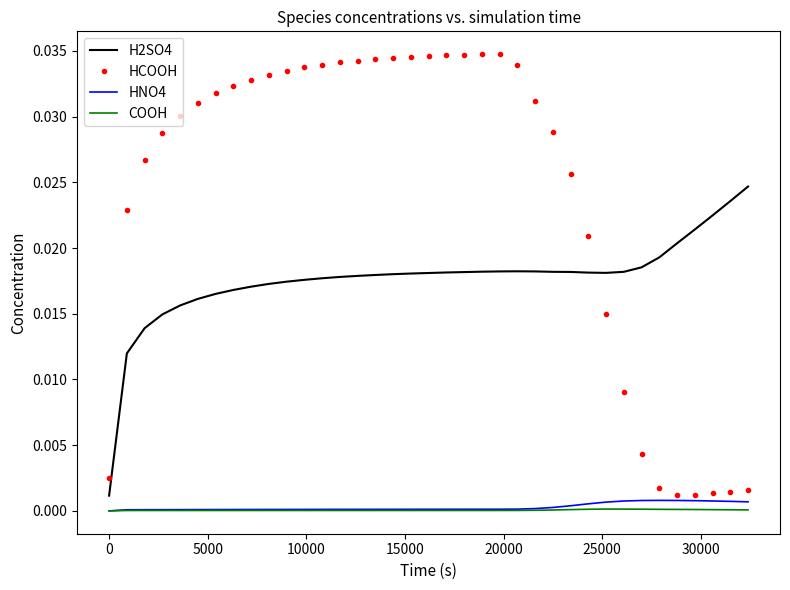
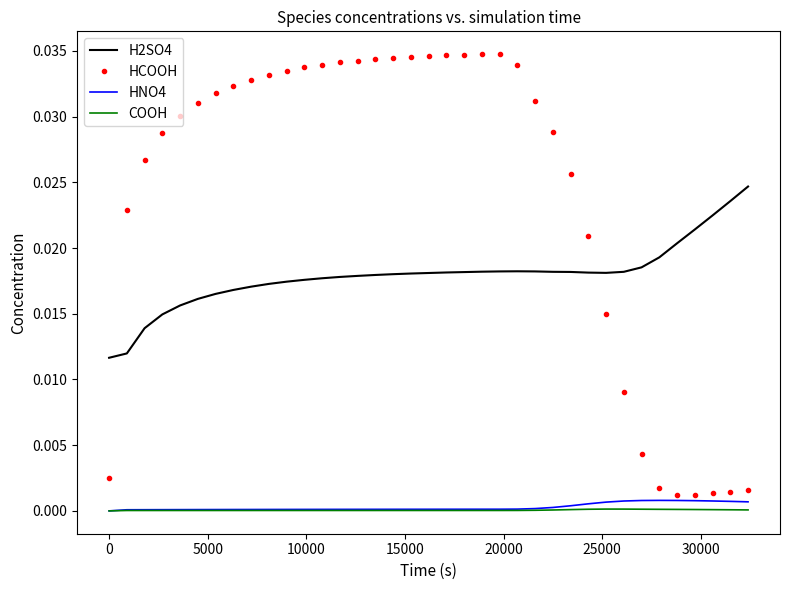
  {
    "H2SO4": {
-     "0": 0.0012
+     "0": 0.0117
    },
    "HCOOH": {
      "0": 0.0025
    }
  }
